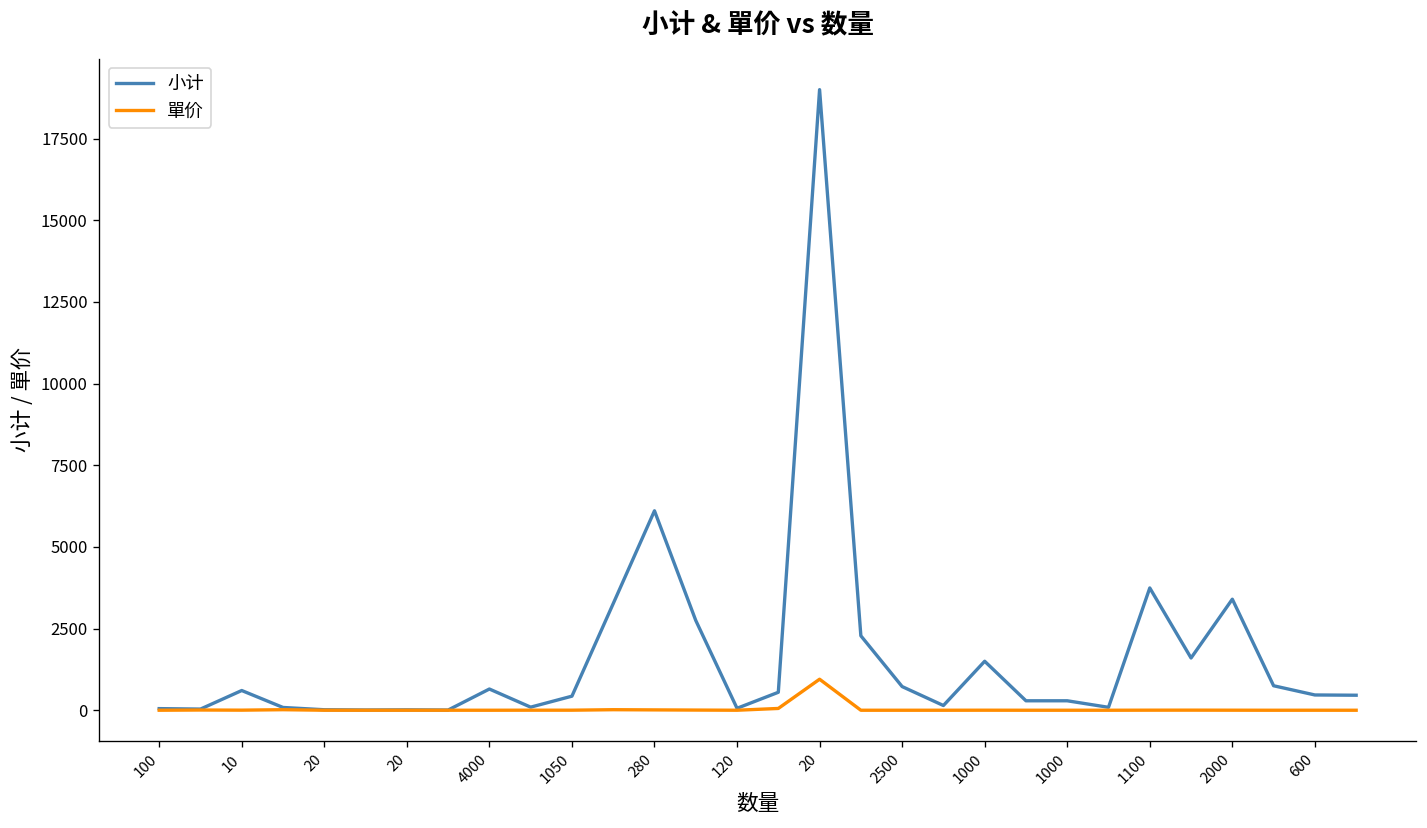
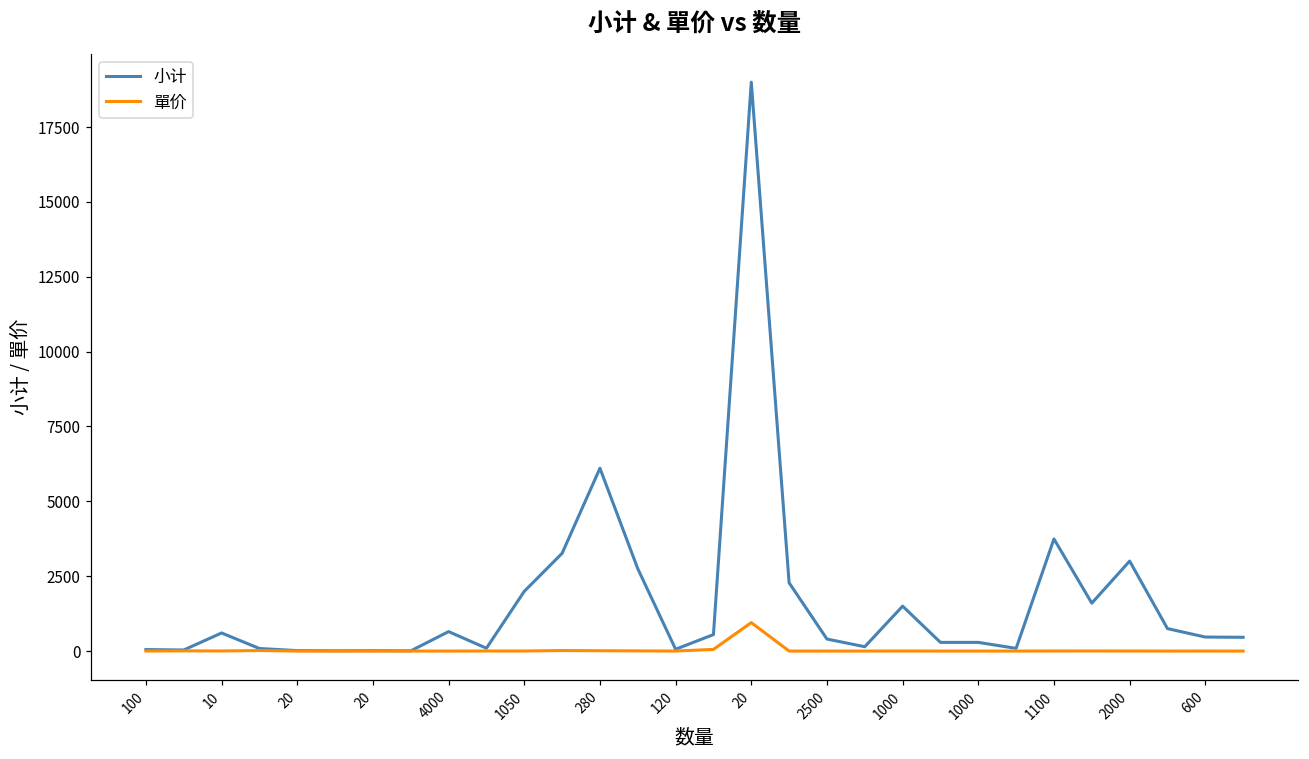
  {
    "小计": {
      "10": 600,
      "4000": 700,
-     "1050": 400,
+     "1050": 2000,
      "280": 6100,
-     "2500": 700,
+     "2500": 400,
      "1100": 3700,
-     "2000": 3400,
+     "2000": 3000,
      "600": 500
    },
    "單价": {
      "10": 0,
      "4000": 0,
      "1050": 0,
      "280": 0,
      "2500": 0,
      "1100": 0,
      "2000": 0,
      "600": 0
    }
  }
